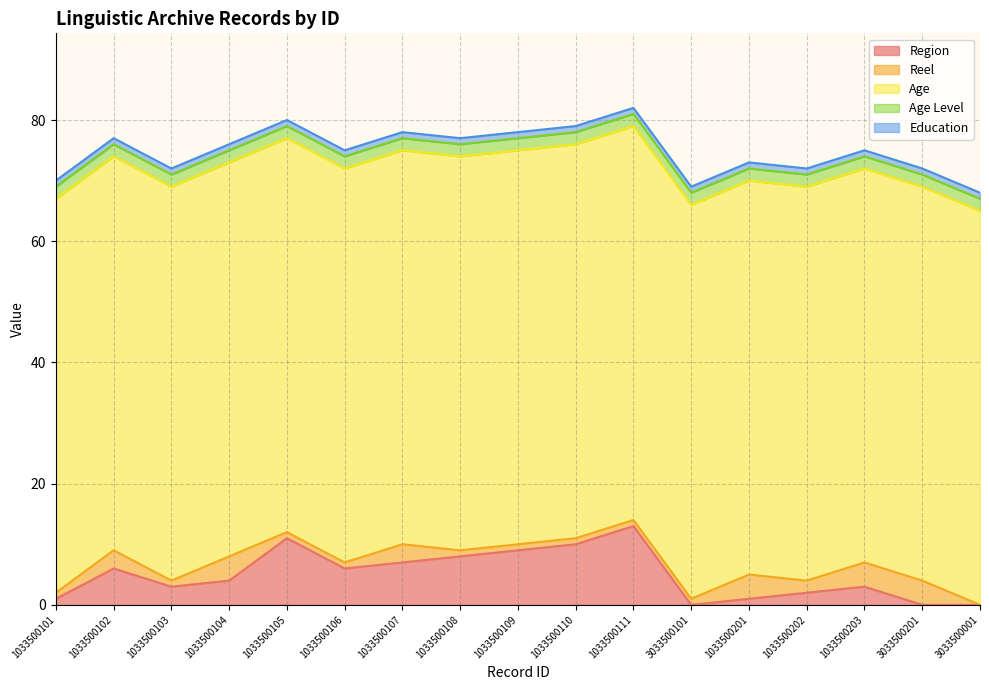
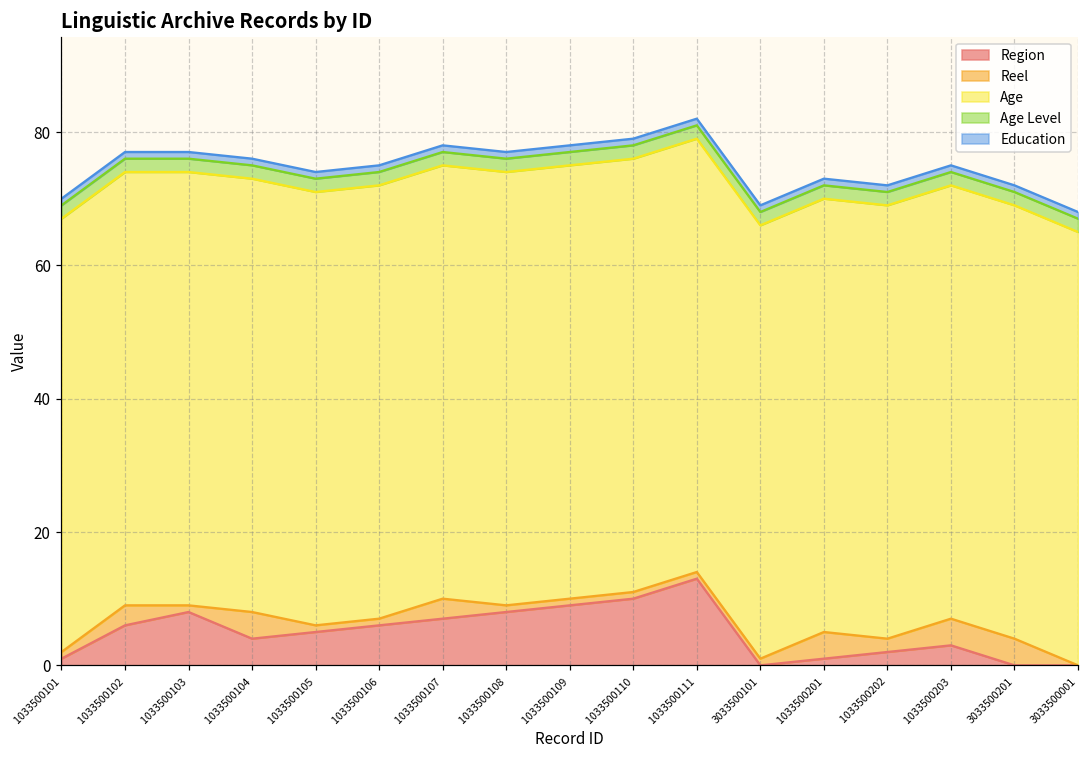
  {
    "Region": {
      "1033500101": 1,
      "1033500102": 6,
-     "1033500103": 3,
+     "1033500103": 8,
      "1033500104": 4,
-     "1033500105": 11,
+     "1033500105": 5,
      "1033500106": 6,
      "1033500107": 7,
      "1033500108": 8,
      "1033500109": 9,
      "1033500110": 10,
      "1033500111": 13,
      "3033500101": 0,
      "1033500201": 1,
      "1033500202": 2,
      "1033500203": 3,
      "3033500201": 0
    },
    "Reel": {
      "1033500101": 1,
      "1033500102": 3,
      "1033500103": 1,
      "1033500104": 4,
      "1033500105": 1,
      "1033500106": 1,
      "1033500107": 3,
      "1033500108": 1,
      "1033500109": 1,
      "1033500110": 1,
      "1033500111": 1,
      "3033500101": 1,
      "1033500201": 4,
      "1033500202": 2,
      "1033500203": 4,
      "3033500201": 4
    },
    "Age": {
      "1033500101": 65,
      "1033500102": 65,
      "1033500103": 65,
      "1033500104": 65,
      "1033500105": 65,
      "1033500106": 65,
      "1033500107": 65,
      "1033500108": 65,
      "1033500109": 65,
      "1033500110": 65,
      "1033500111": 65,
      "3033500101": 65,
      "1033500201": 65,
      "1033500202": 65,
      "1033500203": 65,
      "3033500201": 65,
      "3033500001": 65
    },
    "Age Level": {
      "1033500101": 2,
      "1033500102": 2,
      "1033500103": 2,
      "1033500104": 2,
      "1033500105": 2,
      "1033500106": 2,
      "1033500107": 2,
      "1033500108": 2,
      "1033500109": 2,
      "1033500110": 2,
      "1033500111": 2,
      "3033500101": 2,
      "1033500201": 2,
      "1033500202": 2,
      "1033500203": 2,
      "3033500201": 2,
      "3033500001": 2
    },
    "Education": {
      "1033500101": 1,
      "1033500102": 1,
      "1033500103": 1,
      "1033500104": 1,
      "1033500105": 1,
      "1033500106": 1,
      "1033500107": 1,
      "1033500108": 1,
      "1033500109": 1,
      "1033500110": 1,
      "1033500111": 1,
      "3033500101": 1,
      "1033500201": 1,
      "1033500202": 1,
      "1033500203": 1,
      "3033500201": 1,
      "3033500001": 1
    }
  }
